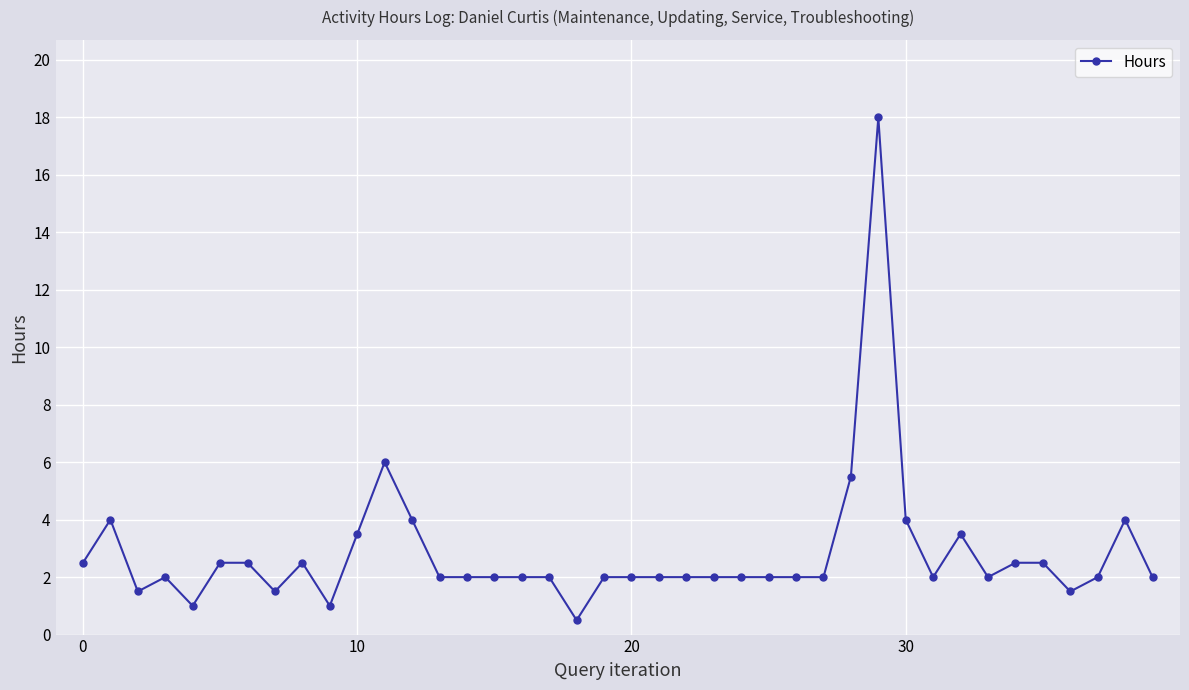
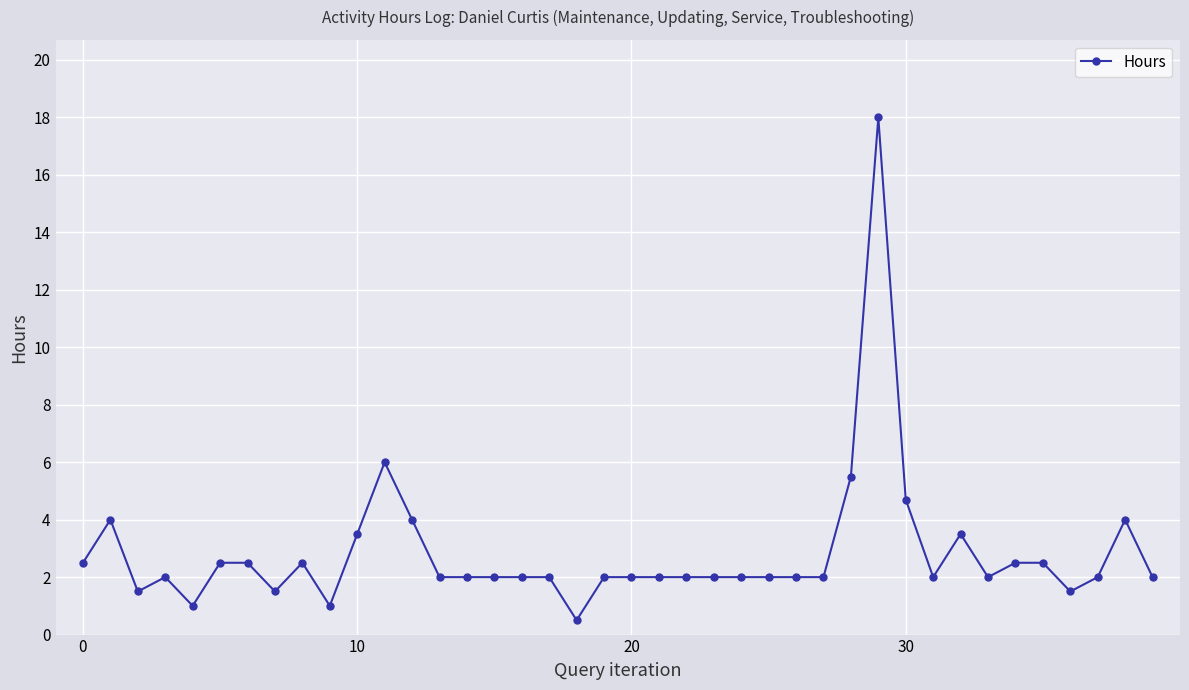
  {
    "0": 2.5,
    "10": 3.5,
    "20": 2.0,
-   "30": 4.0
+   "30": 4.7
  }
